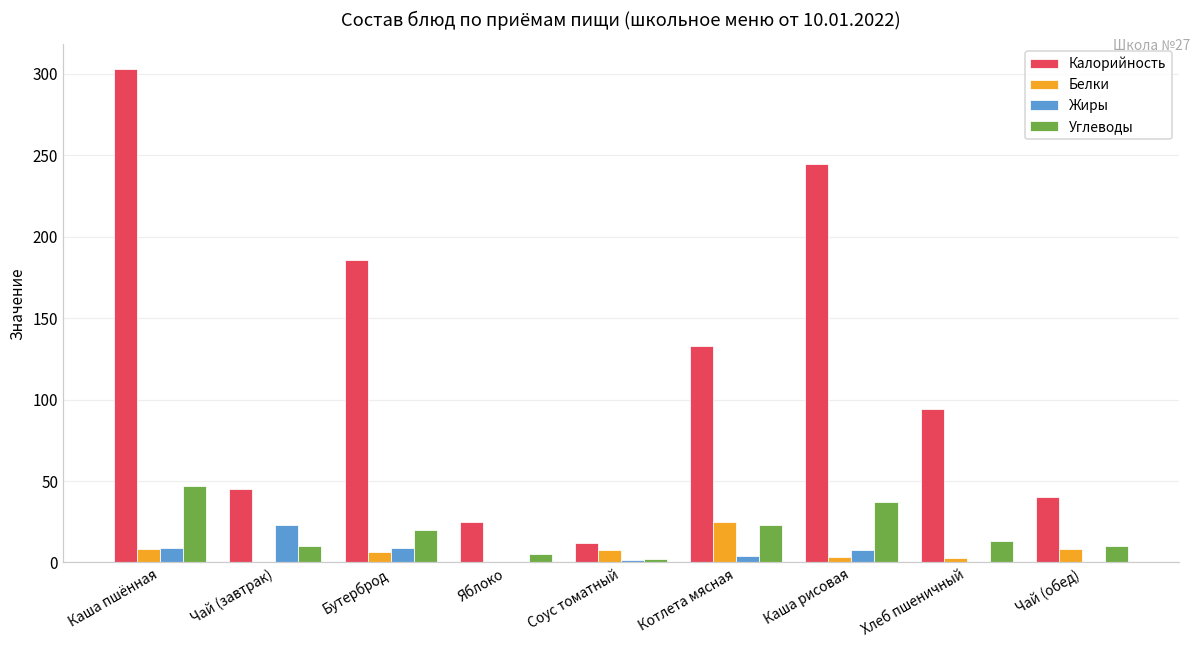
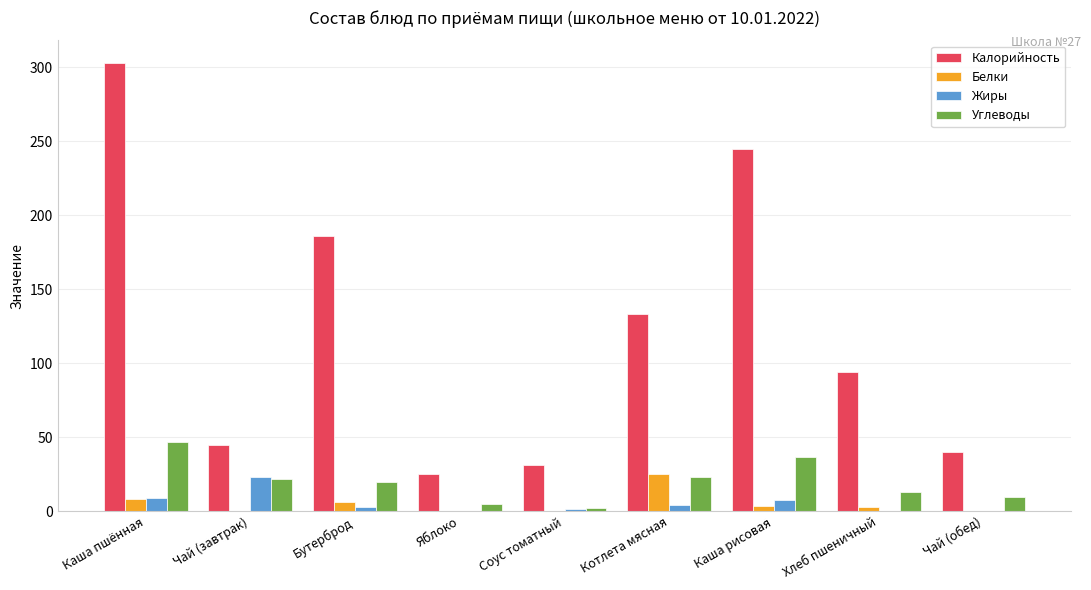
  {
    "Калорийность": {
      "Каша пшённая": 303,
      "Чай (завтрак)": 45,
      "Бутерброд": 186,
      "Яблоко": 25,
-     "Соус томатный": 12,
+     "Соус томатный": 31,
      "Котлета мясная": 133,
      "Каша рисовая": 245,
      "Хлеб пшеничный": 94,
      "Чай (обед)": 40
    },
    "Белки": {
      "Каша пшённая": 8,
      "Чай (завтрак)": 0,
      "Бутерброд": 7,
      "Яблоко": 0,
-     "Соус томатный": 7,
+     "Соус томатный": 0,
      "Котлета мясная": 25,
      "Каша рисовая": 4,
      "Хлеб пшеничный": 3,
-     "Чай (обед)": 8
+     "Чай (обед)": 0
    },
    "Жиры": {
      "Каша пшённая": 9,
      "Чай (завтрак)": 23,
-     "Бутерброд": 9,
+     "Бутерброд": 3,
      "Яблоко": 0,
      "Котлета мясная": 4,
      "Каша рисовая": 8,
      "Чай (обед)": 0
    },
    "Углеводы": {
      "Каша пшённая": 47,
-     "Чай (завтрак)": 10,
+     "Чай (завтрак)": 22,
      "Бутерброд": 20,
      "Яблоко": 5,
      "Соус томатный": 2,
      "Котлета мясная": 23,
      "Каша рисовая": 37,
      "Хлеб пшеничный": 13,
      "Чай (обед)": 10
    }
  }
